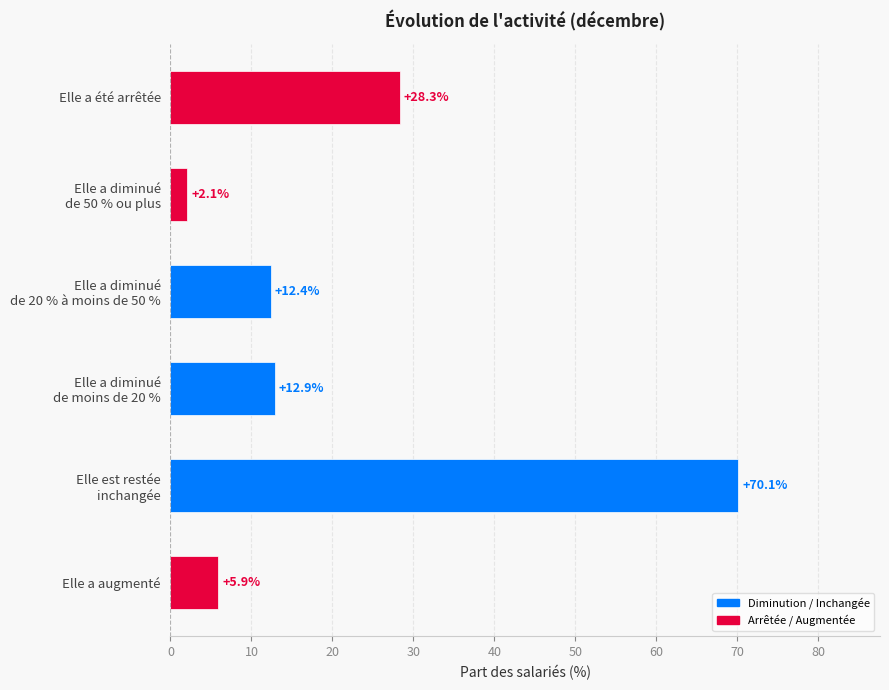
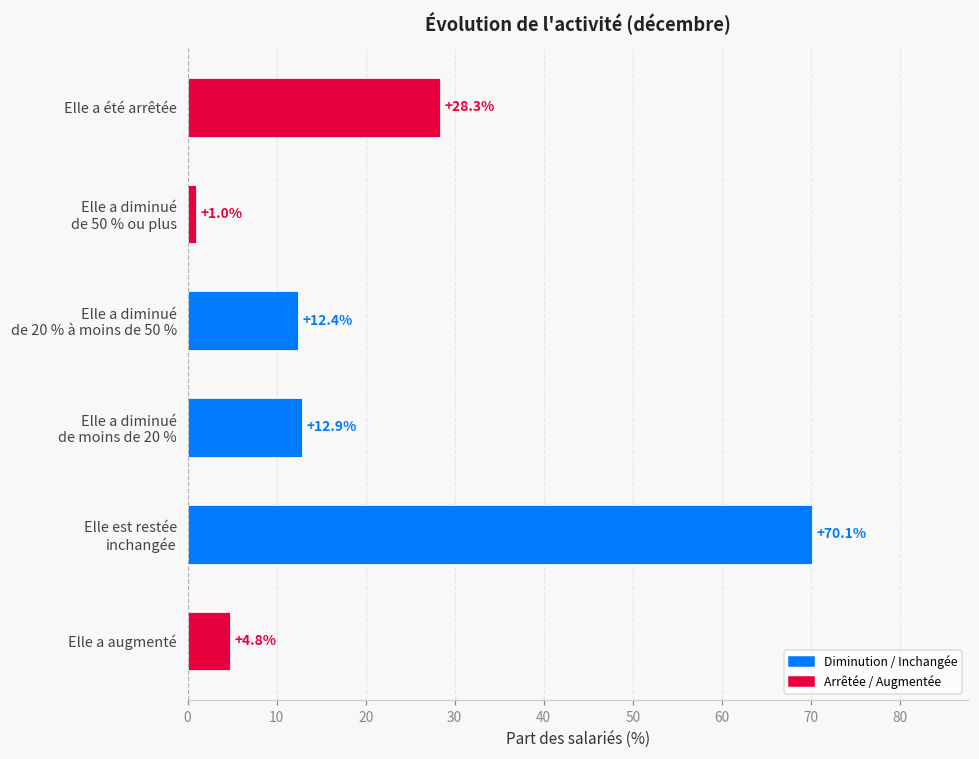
  {
    "Elle a été arrêtée": "+28.3%",
-   "Elle a diminué de 50 % ou plus": "+2.1%",
+   "Elle a diminué de 50 % ou plus": "+1.0%",
    "Elle a diminué de 20 % à moins de 50 %": "+12.4%",
    "Elle a diminué de moins de 20 %": "+12.9%",
    "Elle est restée inchangée": "+70.1%",
-   "Elle a augmenté": "+5.9%"
+   "Elle a augmenté": "+4.8%"
  }
